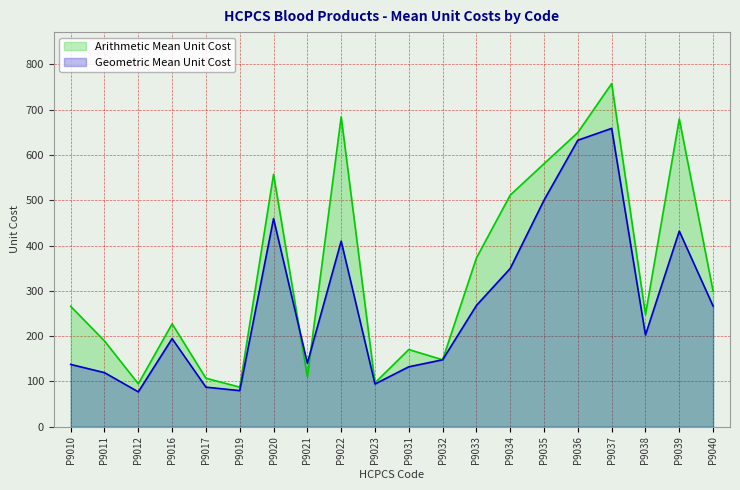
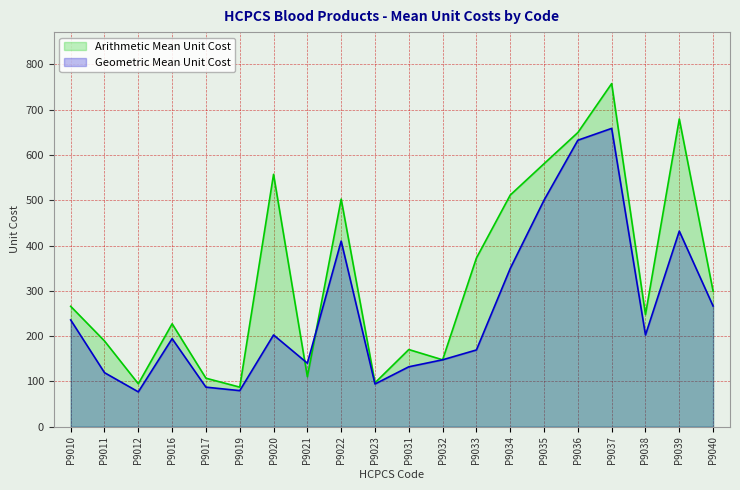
  {
    "Arithmetic Mean Unit Cost": {
      "P9010": 270,
      "P9011": 190,
      "P9012": 90,
      "P9016": 230,
      "P9017": 110,
      "P9019": 90,
      "P9020": 560,
      "P9021": 110,
-     "P9022": 680,
+     "P9022": 500,
      "P9031": 170,
      "P9033": 370,
      "P9034": 510,
      "P9035": 580,
      "P9036": 650,
      "P9037": 760,
      "P9038": 250,
      "P9039": 680,
      "P9040": 300
    },
    "Geometric Mean Unit Cost": {
-     "P9010": 140,
+     "P9010": 240,
      "P9011": 120,
      "P9012": 80,
      "P9016": 190,
      "P9017": 90,
      "P9019": 80,
-     "P9020": 460,
+     "P9020": 200,
      "P9021": 140,
      "P9022": 410,
      "P9031": 130,
-     "P9033": 270,
+     "P9033": 170,
      "P9034": 350,
      "P9035": 500,
      "P9036": 630,
      "P9037": 660,
      "P9038": 200,
      "P9039": 430,
      "P9040": 270
    }
  }
